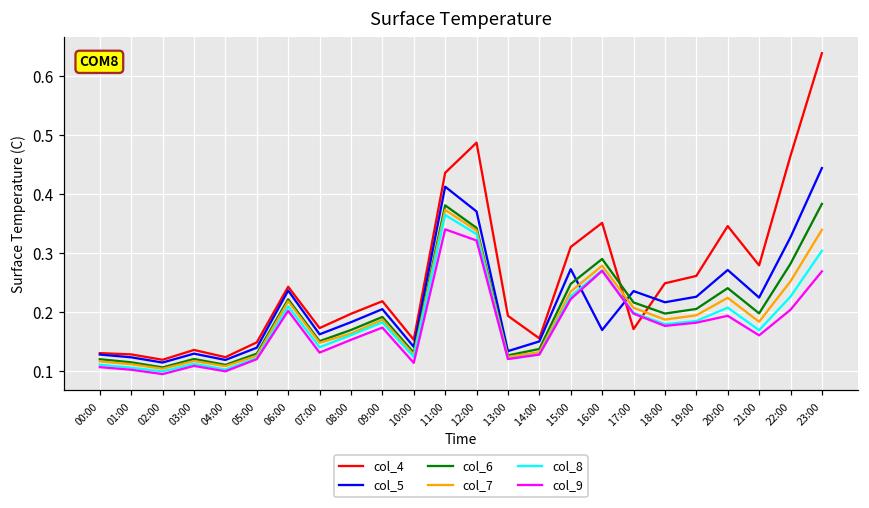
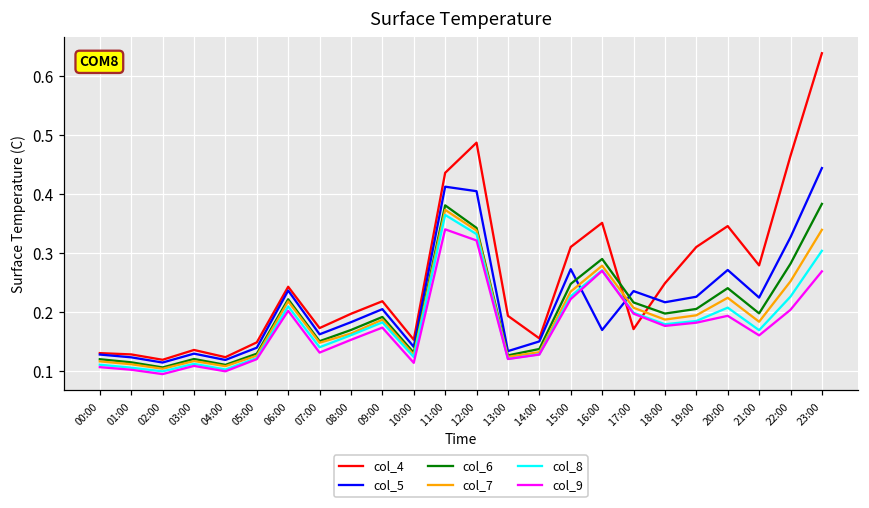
  {
    "col_4": {
      "01:00": 0.13,
      "03:00": 0.14,
      "04:00": 0.12,
      "05:00": 0.15,
      "06:00": 0.24,
      "07:00": 0.17,
      "08:00": 0.20,
      "09:00": 0.22,
      "10:00": 0.15,
      "11:00": 0.44,
      "12:00": 0.49,
      "13:00": 0.19,
      "14:00": 0.16,
      "15:00": 0.31,
      "16:00": 0.35,
      "17:00": 0.17,
      "18:00": 0.25,
-     "19:00": 0.26,
+     "19:00": 0.31,
      "20:00": 0.35,
      "21:00": 0.28,
      "22:00": 0.46,
      "23:00": 0.64
    },
    "col_5": {
      "01:00": 0.12,
      "03:00": 0.13,
      "04:00": 0.12,
      "05:00": 0.14,
      "06:00": 0.24,
      "07:00": 0.16,
      "08:00": 0.18,
      "09:00": 0.21,
      "10:00": 0.14,
      "11:00": 0.41,
-     "12:00": 0.37,
+     "12:00": 0.40,
      "13:00": 0.13,
      "14:00": 0.15,
      "15:00": 0.27,
      "16:00": 0.17,
      "17:00": 0.24,
      "18:00": 0.22,
      "19:00": 0.23,
      "20:00": 0.27,
      "21:00": 0.22,
      "22:00": 0.33,
      "23:00": 0.44
    },
    "col_6": {
      "08:00": 0.17,
      "11:00": 0.38,
      "14:00": 0.14,
      "15:00": 0.25,
      "16:00": 0.29,
      "17:00": 0.22,
      "18:00": 0.20,
      "19:00": 0.21,
      "20:00": 0.24,
      "21:00": 0.20,
      "22:00": 0.28,
      "23:00": 0.38
    },
    "col_7": {
      "11:00": 0.37,
      "15:00": 0.23,
      "16:00": 0.28,
      "17:00": 0.21,
      "18:00": 0.19,
      "19:00": 0.19,
      "20:00": 0.22,
      "21:00": 0.18,
      "22:00": 0.25,
      "23:00": 0.34
    },
    "col_8": {
      "06:00": 0.21,
      "07:00": 0.14,
      "11:00": 0.36,
      "12:00": 0.33,
      "15:00": 0.23,
      "20:00": 0.21,
      "21:00": 0.17,
      "22:00": 0.23,
      "23:00": 0.30
    },
    "col_9": {
      "06:00": 0.20,
      "07:00": 0.13,
      "08:00": 0.15,
      "09:00": 0.17,
      "10:00": 0.11,
      "11:00": 0.34,
      "12:00": 0.32,
      "15:00": 0.22,
      "20:00": 0.19,
      "21:00": 0.16,
      "22:00": 0.20,
      "23:00": 0.27
    }
  }
